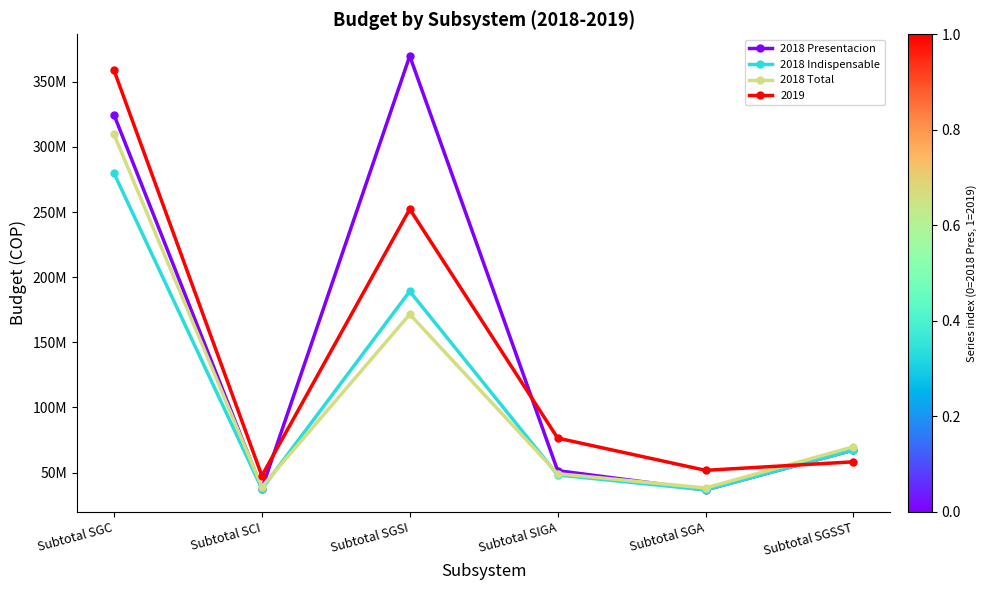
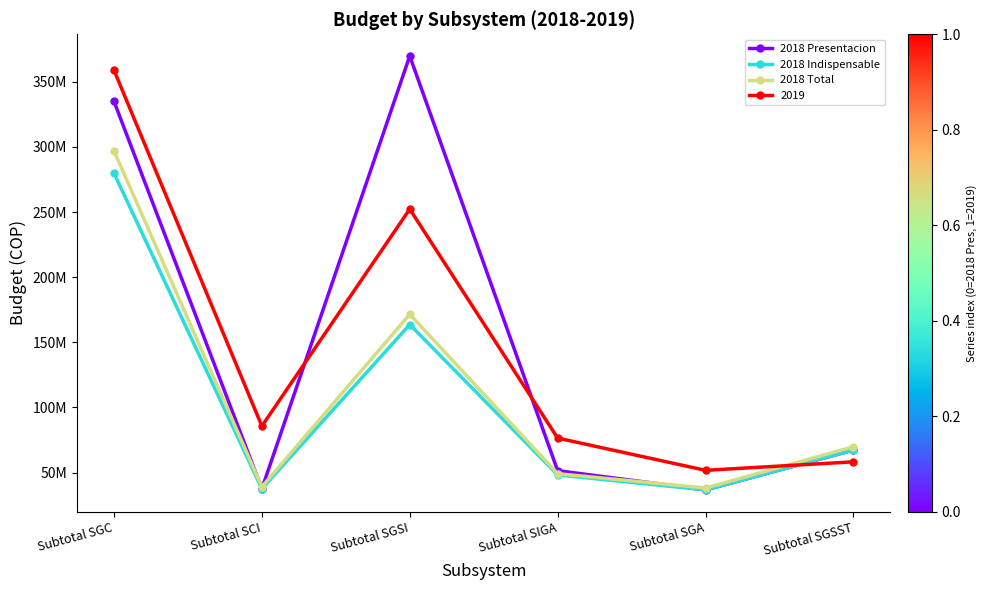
  {
    "2018 Presentacion": {
-     "Subtotal SGC": 325000000,
+     "Subtotal SGC": 335000000,
      "Subtotal SGSI": 370000000,
      "Subtotal SIGA": 52000000
    },
    "2018 Indispensable": {
      "Subtotal SGC": 280000000,
-     "Subtotal SGSI": 189000000
+     "Subtotal SGSI": 164000000
    },
    "2018 Total": {
-     "Subtotal SGC": 310000000,
+     "Subtotal SGC": 297000000,
      "Subtotal SGSI": 172000000,
      "Subtotal SGSST": 70000000
    },
    "2019": {
      "Subtotal SGC": 359000000,
-     "Subtotal SCI": 48000000,
+     "Subtotal SCI": 86000000,
      "Subtotal SGSI": 252000000,
      "Subtotal SIGA": 77000000,
      "Subtotal SGA": 52000000,
      "Subtotal SGSST": 58000000
    }
  }
